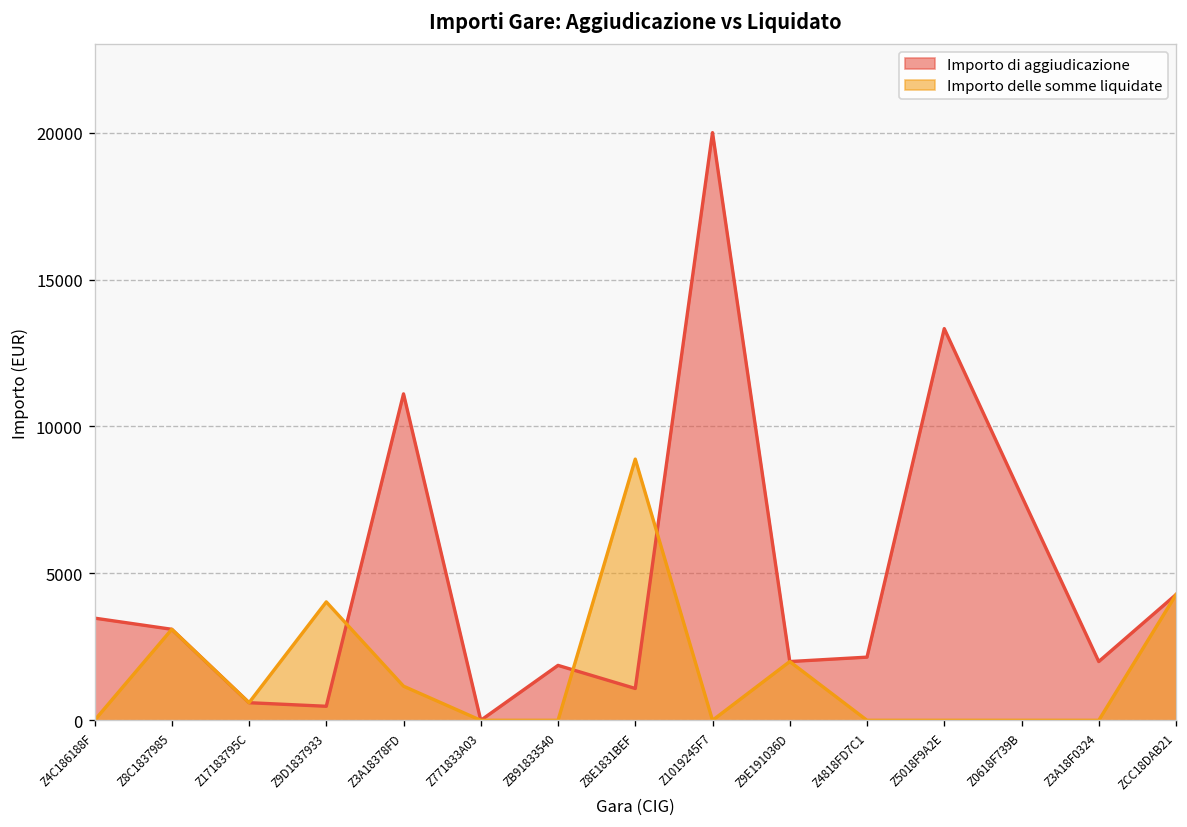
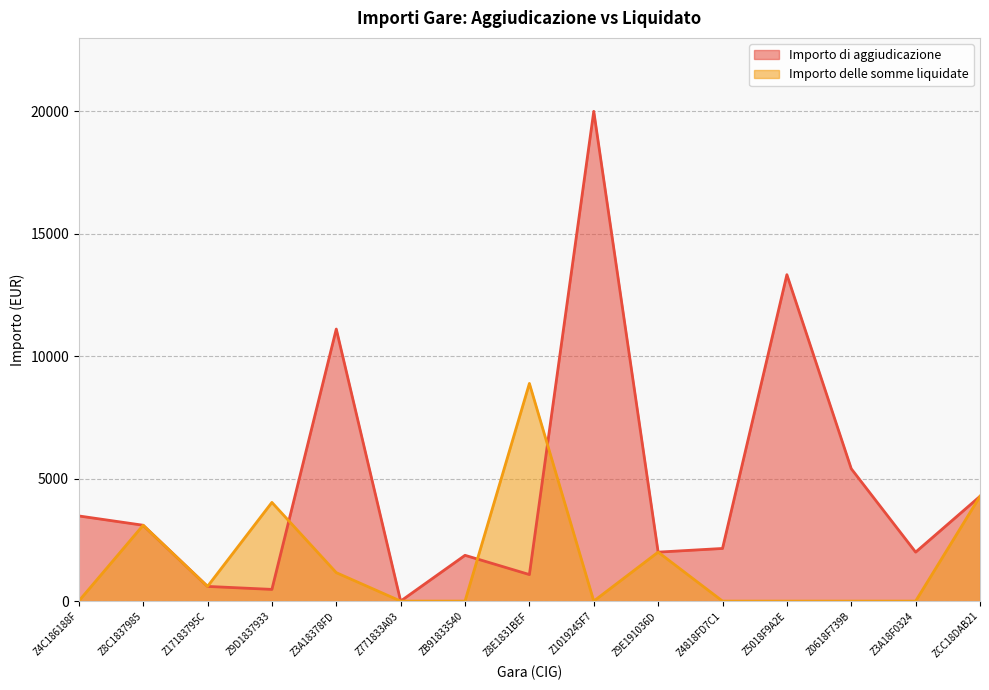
  {
    "Importo di aggiudicazione": {
      "Z4C186188F": 3500,
      "Z9D1837933": 500,
      "Z3A18378FD": 11100,
      "ZB91833540": 1900,
      "Z8E1831BEF": 1100,
      "Z1019245F7": 20000,
      "Z4818FD7C1": 2200,
      "Z5018F9A2E": 13300,
-     "Z0618F739B": 7600,
+     "Z0618F739B": 5400,
      "Z3A18F0324": 2000
    },
    "Importo delle somme liquidate": {
      "Z4C186188F": 0,
      "Z9D1837933": 4000,
      "Z3A18378FD": 1200,
      "ZB91833540": 0,
      "Z8E1831BEF": 8900,
      "Z1019245F7": 0,
      "Z4818FD7C1": 0,
      "Z5018F9A2E": 0,
      "Z0618F739B": 0,
      "Z3A18F0324": 0
    }
  }
